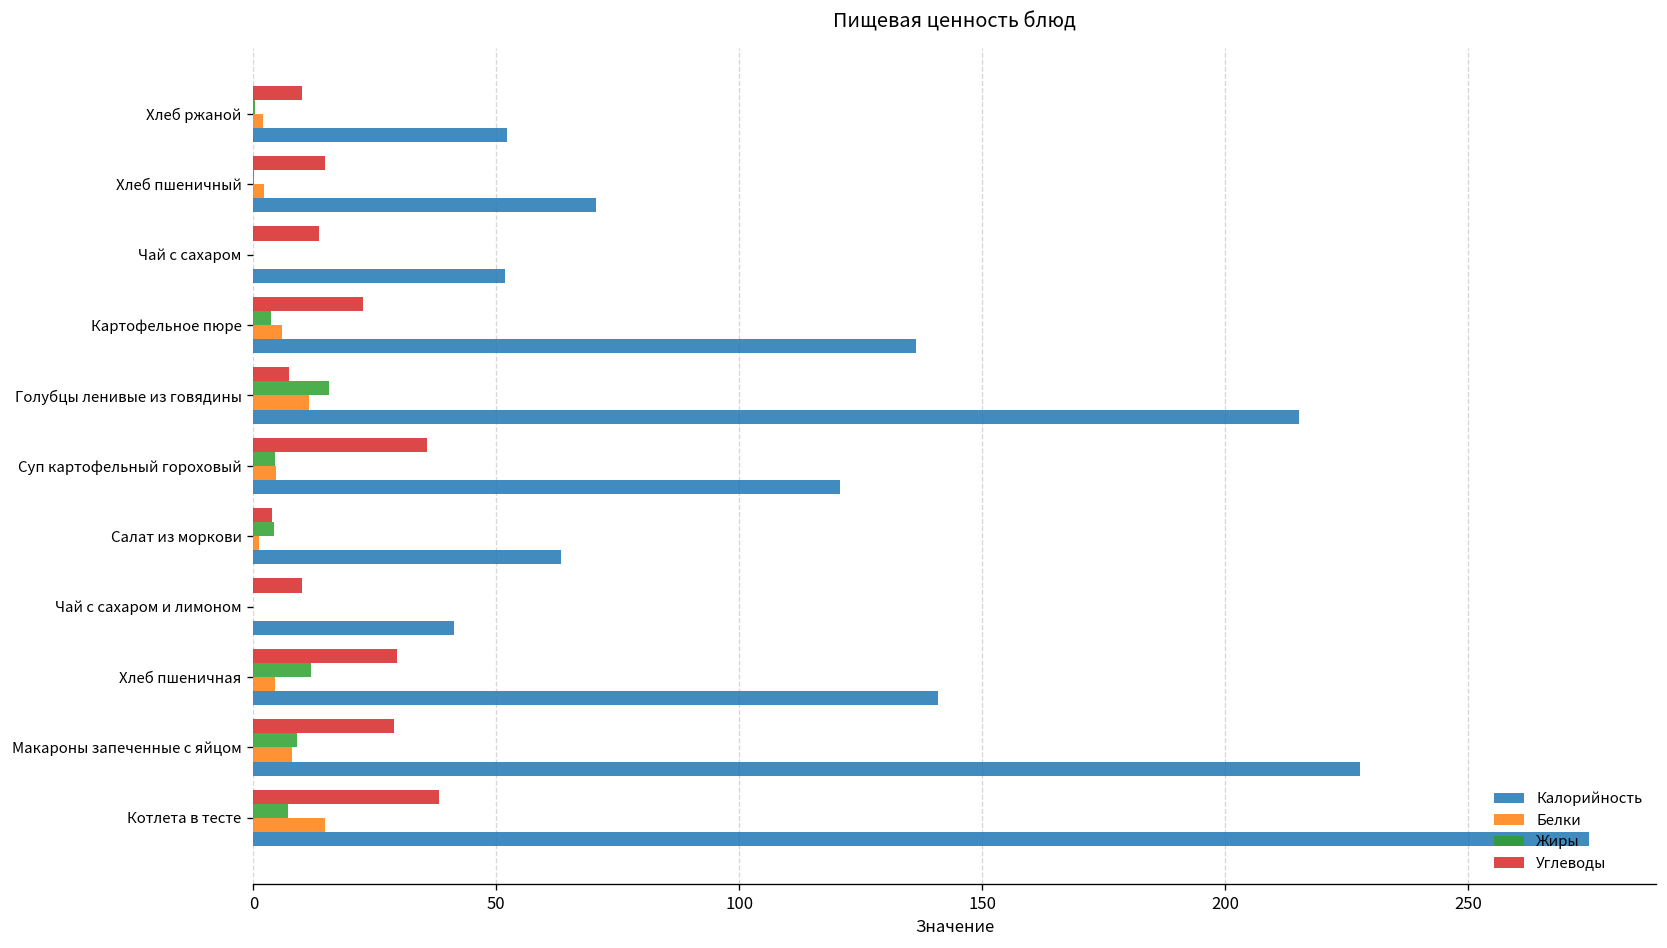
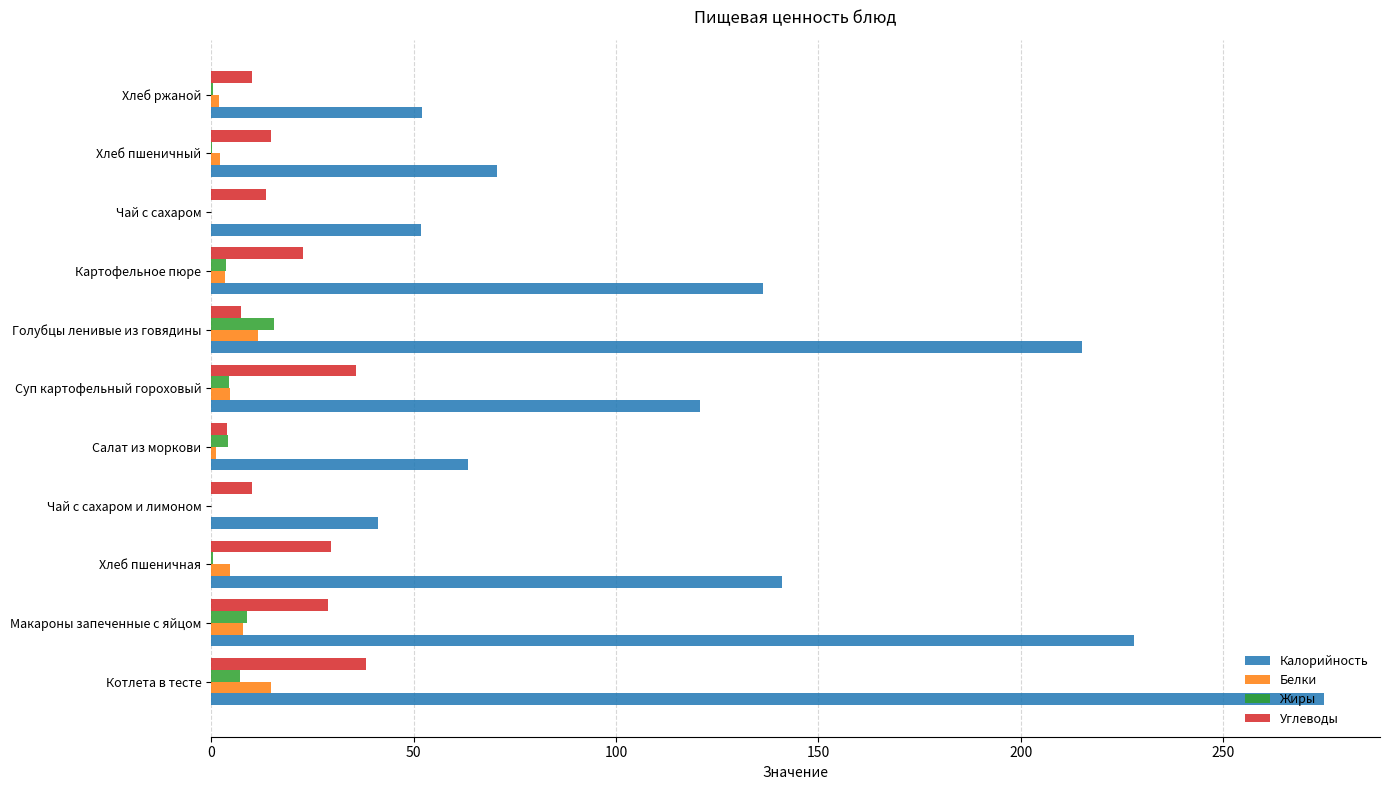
  {
    "Калорийность": {
      "Хлеб ржаной": 52,
      "Хлеб пшеничный": 71,
      "Чай с сахаром": 52,
      "Картофельное пюре": 136,
      "Голубцы ленивые из говядины": 215,
      "Суп картофельный гороховый": 121,
      "Салат из моркови": 63,
      "Чай с сахаром и лимоном": 41,
      "Хлеб пшеничная": 141,
      "Макароны запеченные с яйцом": 228,
      "Котлета в тесте": 275
    },
    "Белки": {
      "Хлеб ржаной": 2,
      "Хлеб пшеничный": 2,
      "Чай с сахаром": 0,
-     "Картофельное пюре": 6,
+     "Картофельное пюре": 3,
      "Голубцы ленивые из говядины": 12,
      "Суп картофельный гороховый": 5,
      "Салат из моркови": 1,
      "Хлеб пшеничная": 5,
      "Макароны запеченные с яйцом": 8,
      "Котлета в тесте": 15
    },
    "Жиры": {
      "Чай с сахаром": 0,
      "Картофельное пюре": 4,
      "Голубцы ленивые из говядины": 16,
      "Суп картофельный гороховый": 4,
      "Салат из моркови": 4,
      "Чай с сахаром и лимоном": 0,
-     "Хлеб пшеничная": 12,
+     "Хлеб пшеничная": 0,
      "Макароны запеченные с яйцом": 9,
      "Котлета в тесте": 7
    },
    "Углеводы": {
      "Хлеб ржаной": 10,
      "Хлеб пшеничный": 15,
      "Чай с сахаром": 13,
      "Картофельное пюре": 23,
      "Голубцы ленивые из говядины": 7,
      "Суп картофельный гороховый": 36,
      "Салат из моркови": 4,
      "Чай с сахаром и лимоном": 10,
      "Хлеб пшеничная": 30,
      "Макароны запеченные с яйцом": 29,
      "Котлета в тесте": 38
    }
  }
